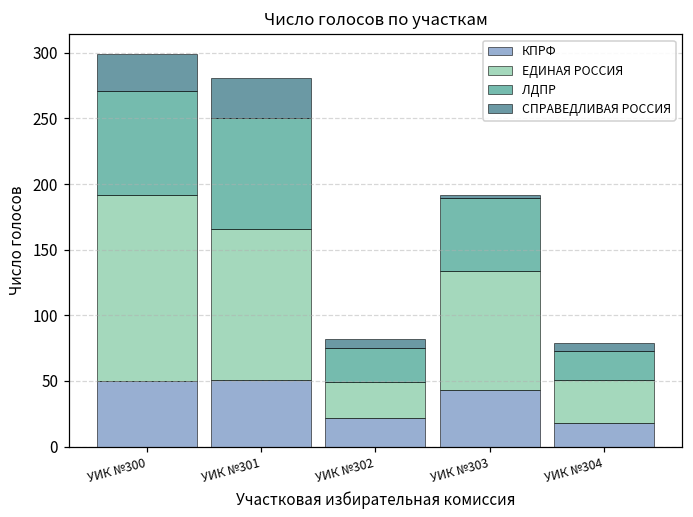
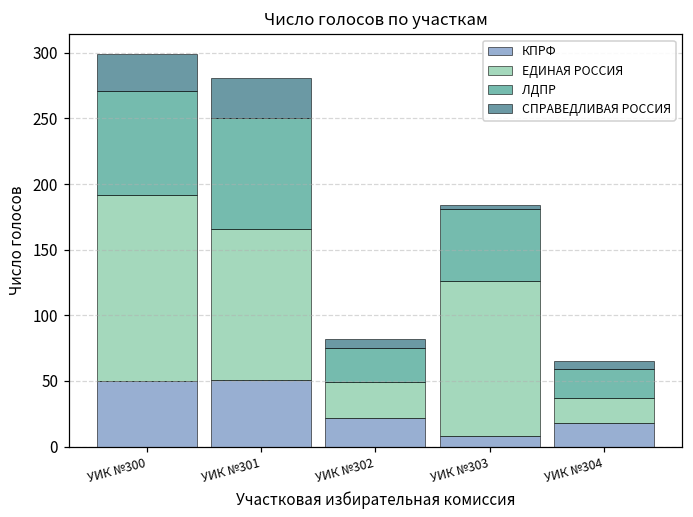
  {
    "КПРФ": {
      "УИК №300": 50,
      "УИК №301": 51,
      "УИК №302": 22,
-     "УИК №303": 43,
+     "УИК №303": 8,
      "УИК №304": 18
    },
    "ЕДИНАЯ РОССИЯ": {
      "УИК №300": 142,
      "УИК №301": 115,
      "УИК №302": 27,
-     "УИК №303": 91,
-     "УИК №304": 33
+     "УИК №303": 118,
+     "УИК №304": 19
    }
  }
